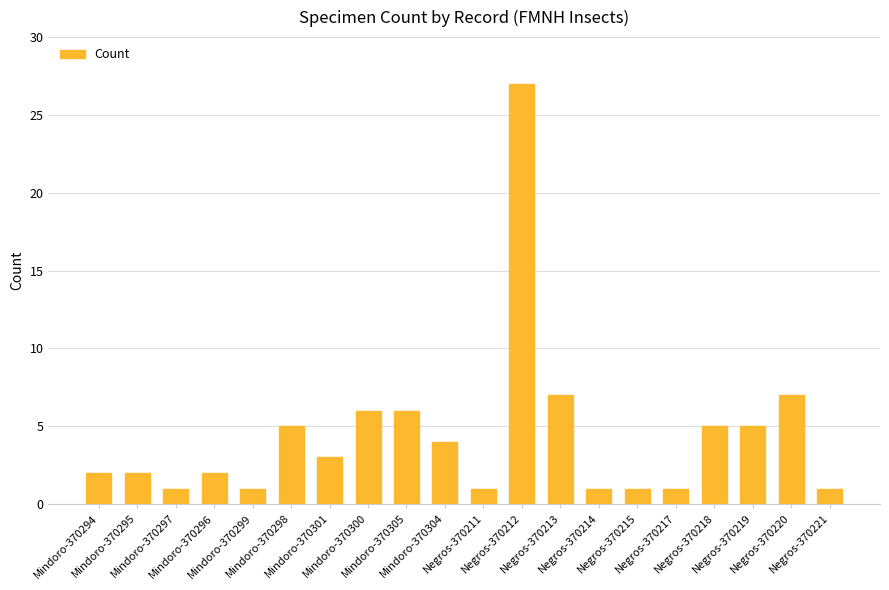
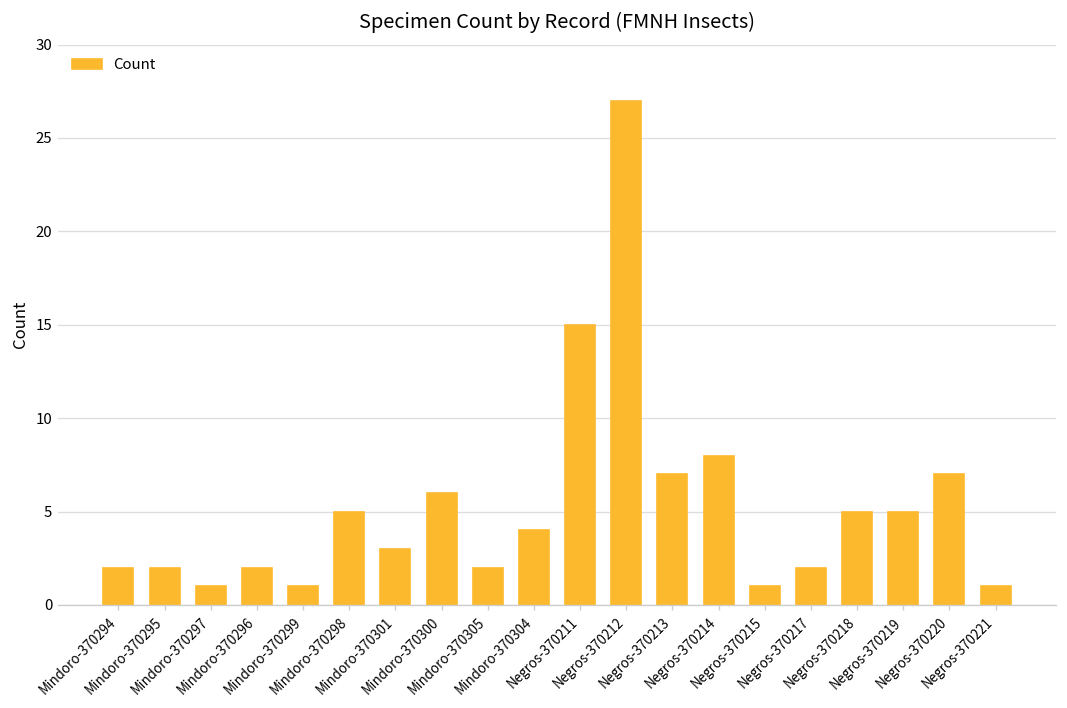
  {
    "Mindoro-370294": 2,
    "Mindoro-370295": 2,
    "Mindoro-370297": 1,
    "Mindoro-370296": 2,
    "Mindoro-370299": 1,
    "Mindoro-370298": 5,
    "Mindoro-370301": 3,
    "Mindoro-370300": 6,
-   "Mindoro-370305": 6,
+   "Mindoro-370305": 2,
    "Mindoro-370304": 4,
-   "Negros-370211": 1,
+   "Negros-370211": 15,
    "Negros-370212": 27,
    "Negros-370213": 7,
-   "Negros-370214": 1,
+   "Negros-370214": 8,
    "Negros-370215": 1,
-   "Negros-370217": 1,
+   "Negros-370217": 2,
    "Negros-370218": 5,
    "Negros-370219": 5,
    "Negros-370220": 7,
    "Negros-370221": 1
  }
